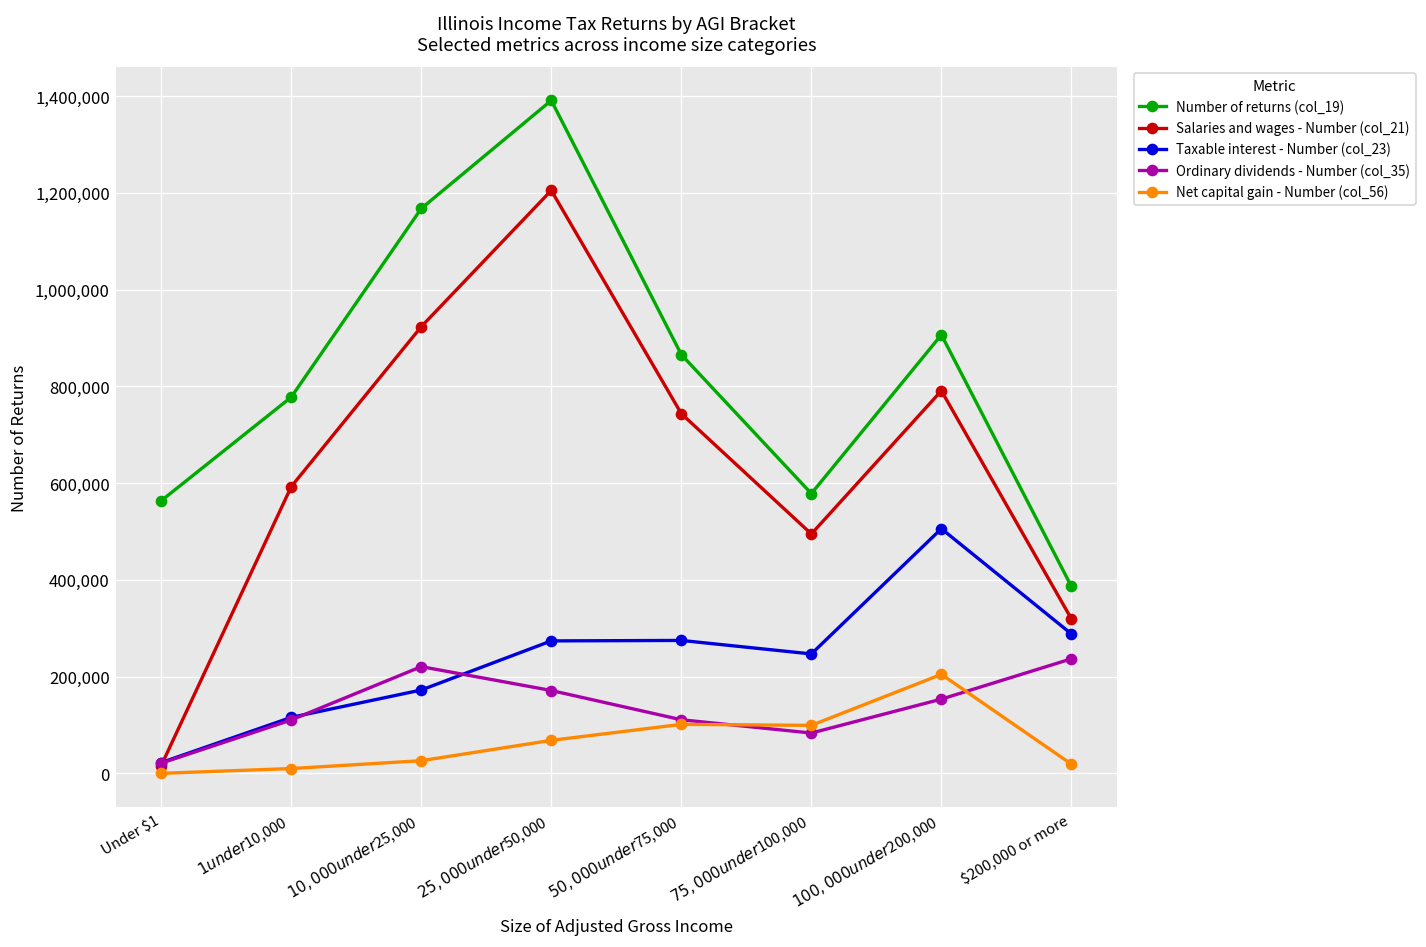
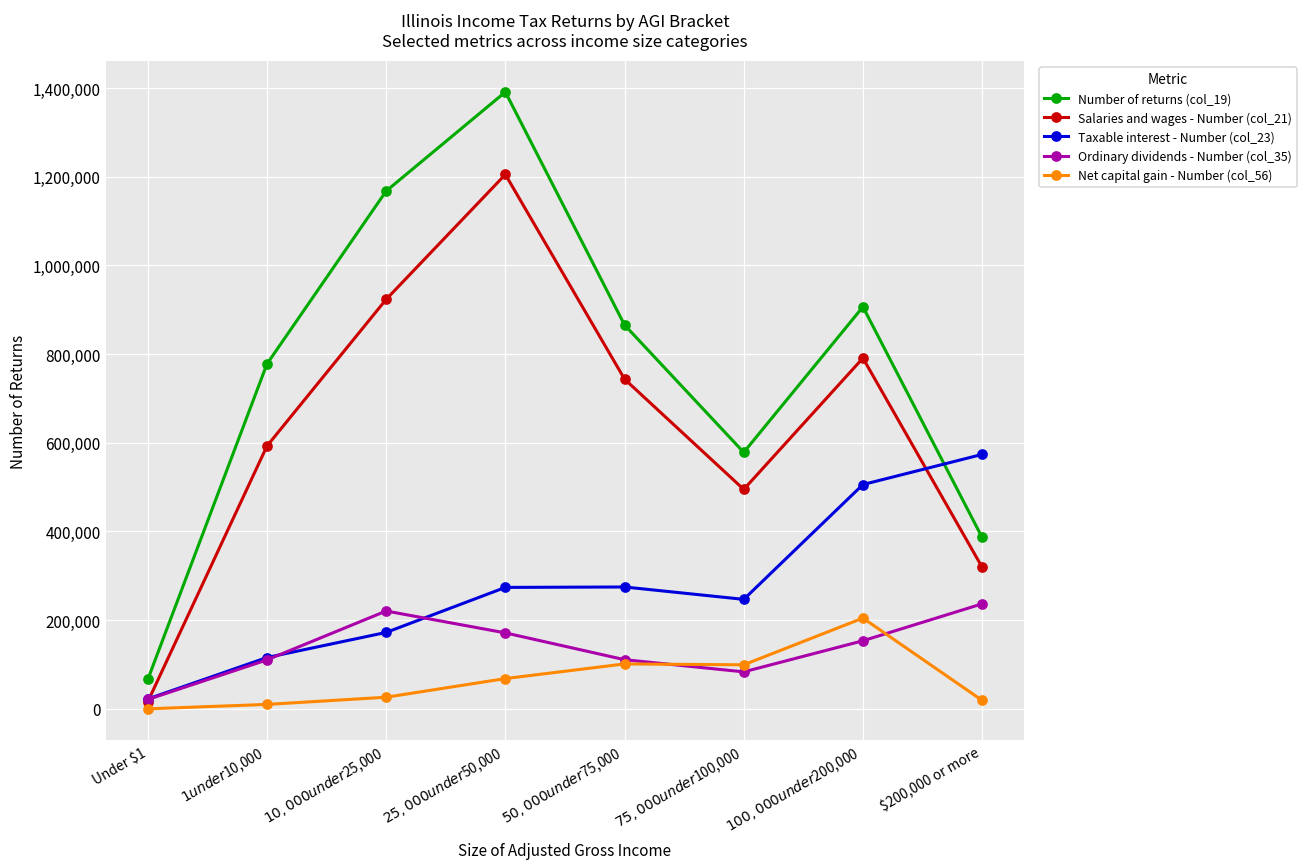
  {
    "Number of returns (col_19)": {
-     "Under $1": "560,000",
+     "Under $1": "70,000",
      "$200,000 or more": "390,000"
    },
    "Salaries and wages - Number (col_21)": {
      "$200,000 or more": "320,000"
    },
    "Taxable interest - Number (col_23)": {
-     "$200,000 or more": "290,000"
+     "$200,000 or more": "570,000"
    },
    "Ordinary dividends - Number (col_35)": {
      "$200,000 or more": "240,000"
    },
    "Net capital gain - Number (col_56)": {
      "Under $1": "0",
      "$200,000 or more": "20,000"
    }
  }
